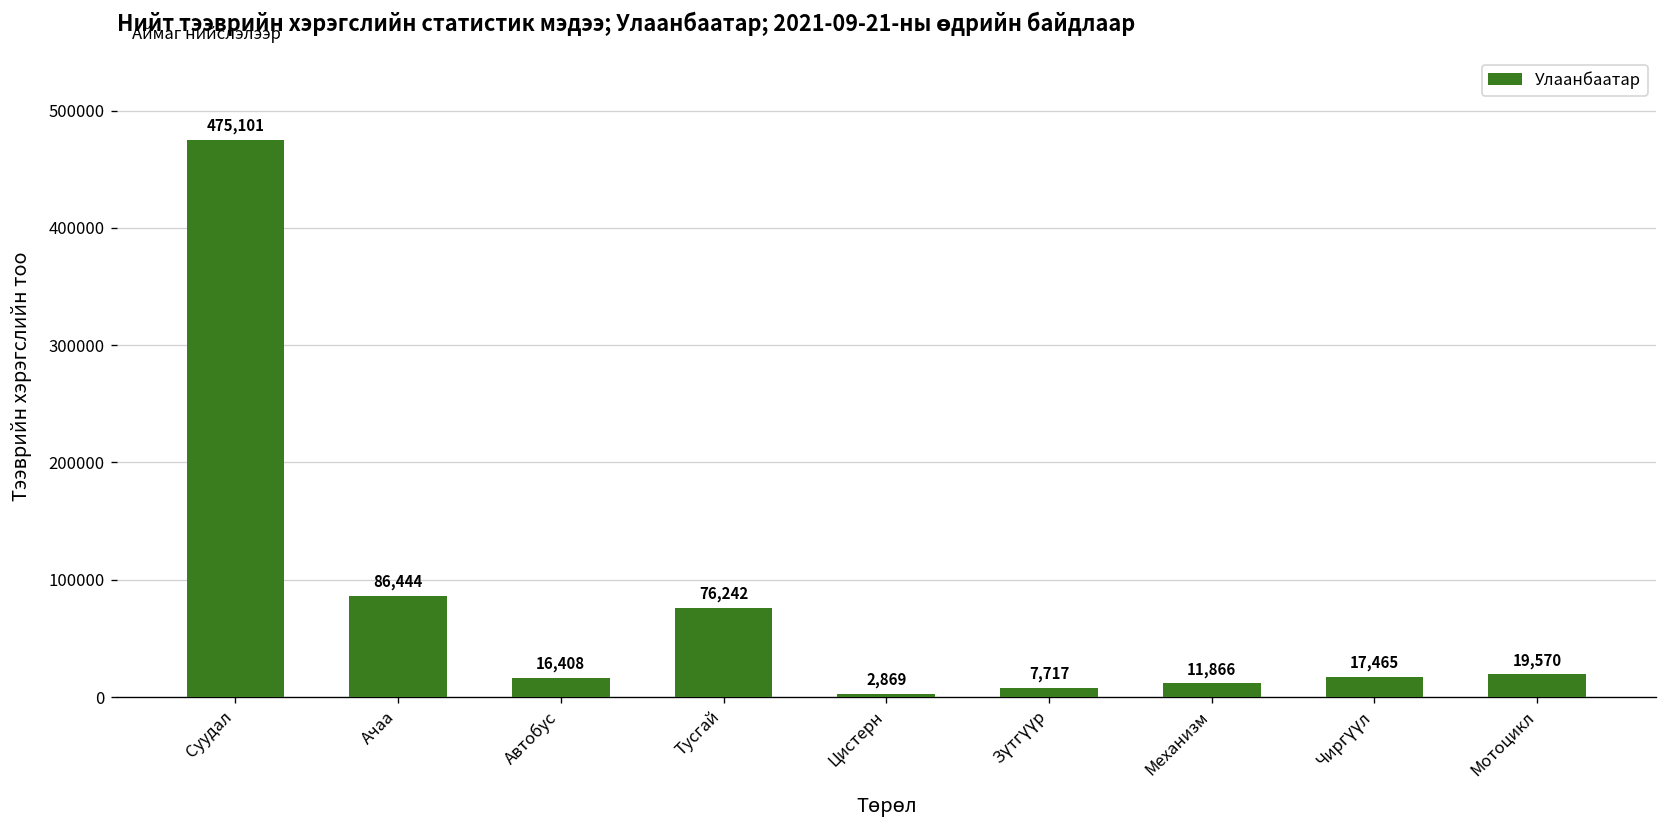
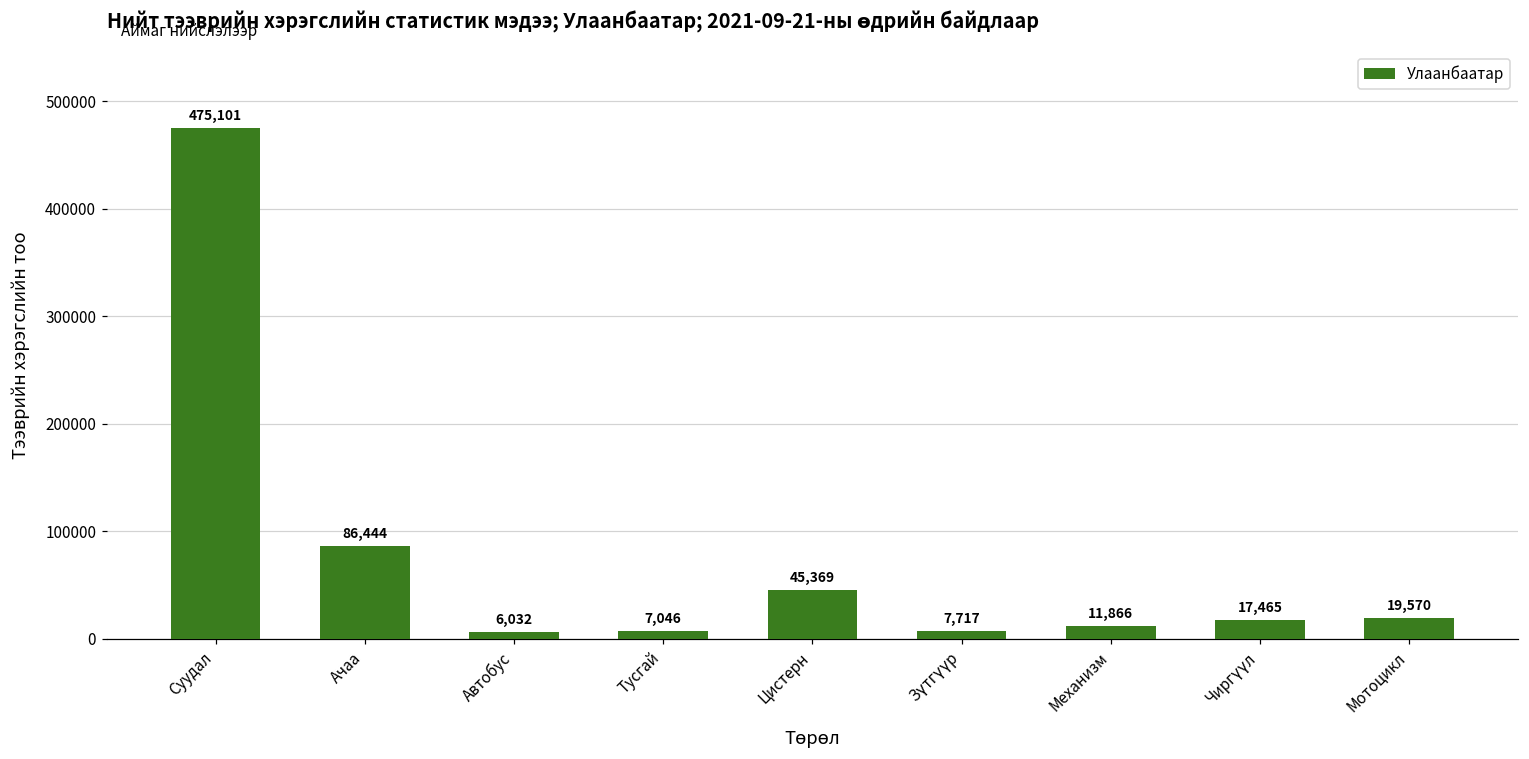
  {
    "Суудал": "475,101",
    "Ачаа": "86,444",
-   "Автобус": "16,408",
-   "Тусгай": "76,242",
-   "Цистерн": "2,869",
+   "Автобус": "6,032",
+   "Тусгай": "7,046",
+   "Цистерн": "45,369",
    "Зүтгүүр": "7,717",
    "Механизм": "11,866",
    "Чиргүүл": "17,465",
    "Мотоцикл": "19,570"
  }
